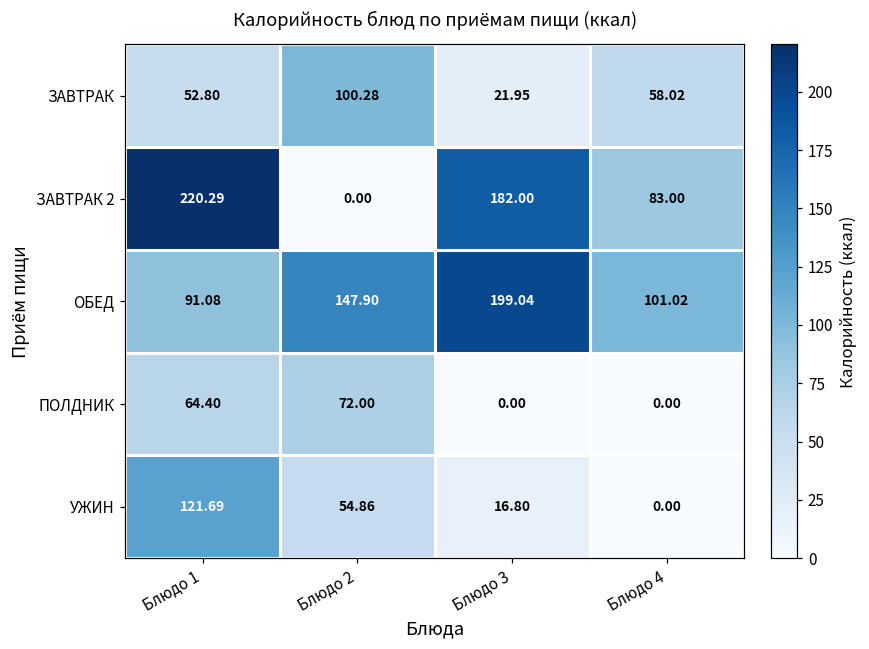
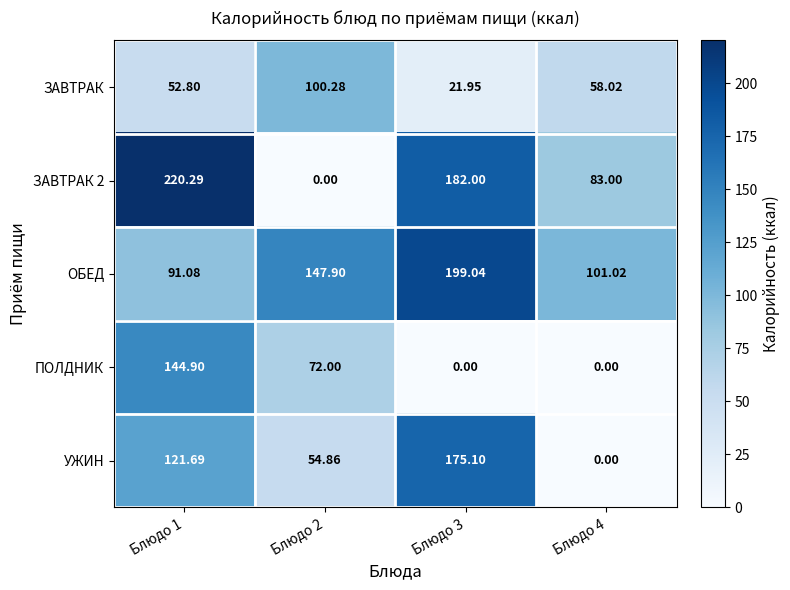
  {
    "ЗАВТРАК": {
      "Блюдо 1": 52.80,
      "Блюдо 2": 100.28,
      "Блюдо 3": 21.95,
      "Блюдо 4": 58.02
    },
    "ЗАВТРАК 2": {
      "Блюдо 1": 220.29,
      "Блюдо 2": 0.00,
      "Блюдо 3": 182.00,
      "Блюдо 4": 83.00
    },
    "ОБЕД": {
      "Блюдо 1": 91.08,
      "Блюдо 2": 147.90,
      "Блюдо 3": 199.04,
      "Блюдо 4": 101.02
    },
    "ПОЛДНИК": {
-     "Блюдо 1": 64.40,
+     "Блюдо 1": 144.90,
      "Блюдо 2": 72.00,
      "Блюдо 3": 0.00,
      "Блюдо 4": 0.00
    },
    "УЖИН": {
      "Блюдо 1": 121.69,
      "Блюдо 2": 54.86,
-     "Блюдо 3": 16.80,
+     "Блюдо 3": 175.10,
      "Блюдо 4": 0.00
    }
  }
